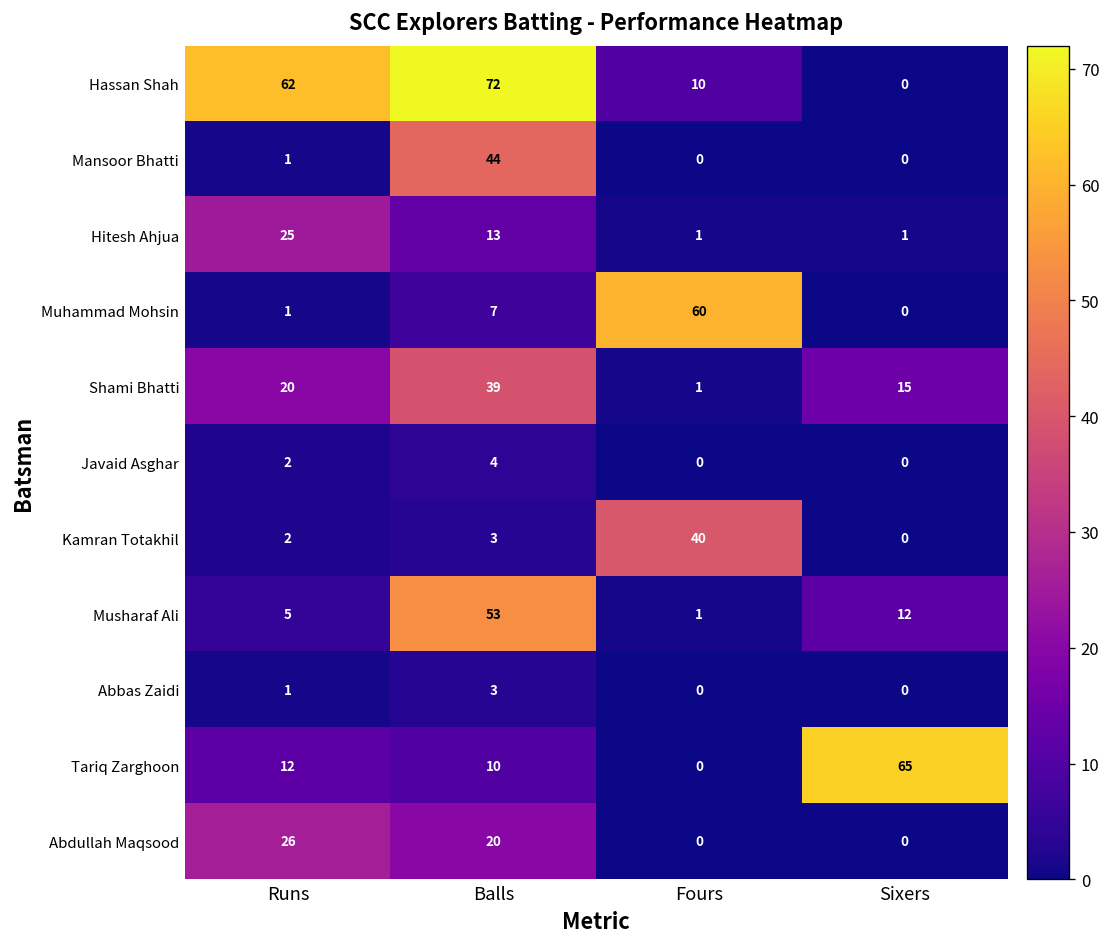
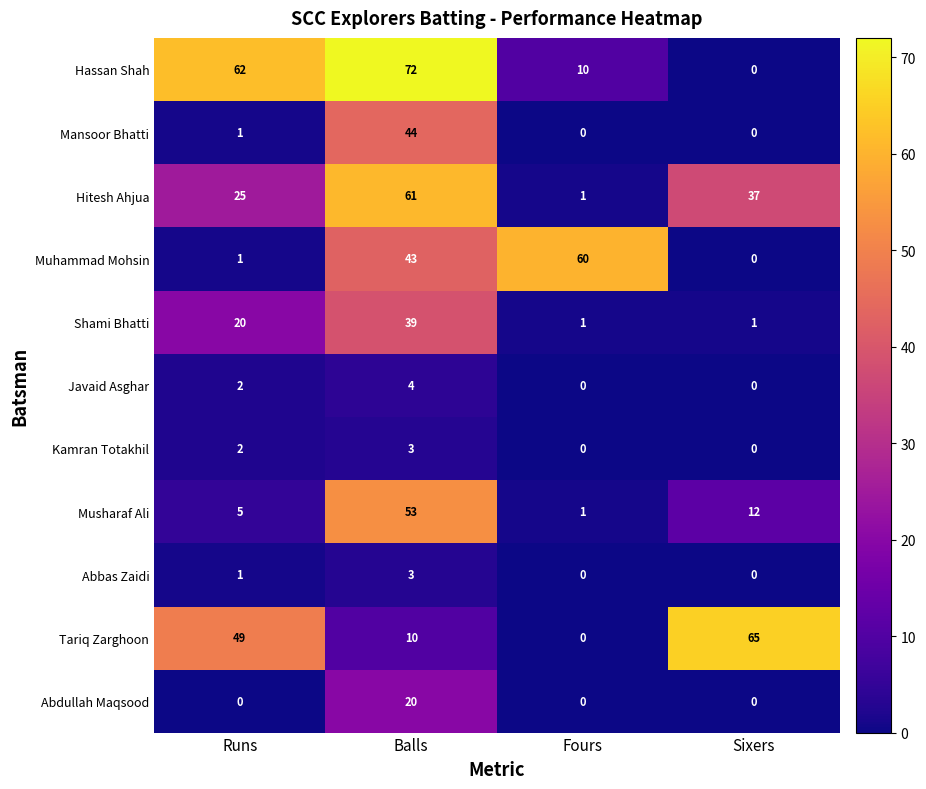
  {
    "Hassan Shah": {
      "Runs": 62,
      "Balls": 72,
      "Fours": 10,
      "Sixers": 0
    },
    "Mansoor Bhatti": {
      "Runs": 1,
      "Balls": 44,
      "Fours": 0,
      "Sixers": 0
    },
    "Hitesh Ahjua": {
      "Runs": 25,
-     "Balls": 13,
+     "Balls": 61,
      "Fours": 1,
-     "Sixers": 1
+     "Sixers": 37
    },
    "Muhammad Mohsin": {
      "Runs": 1,
-     "Balls": 7,
+     "Balls": 43,
      "Fours": 60,
      "Sixers": 0
    },
    "Shami Bhatti": {
      "Runs": 20,
      "Balls": 39,
      "Fours": 1,
-     "Sixers": 15
+     "Sixers": 1
    },
    "Javaid Asghar": {
      "Runs": 2,
      "Balls": 4,
      "Fours": 0,
      "Sixers": 0
    },
    "Kamran Totakhil": {
      "Runs": 2,
      "Balls": 3,
-     "Fours": 40,
+     "Fours": 0,
      "Sixers": 0
    },
    "Musharaf Ali": {
      "Runs": 5,
      "Balls": 53,
      "Fours": 1,
      "Sixers": 12
    },
    "Abbas Zaidi": {
      "Runs": 1,
      "Balls": 3,
      "Fours": 0,
      "Sixers": 0
    },
    "Tariq Zarghoon": {
-     "Runs": 12,
+     "Runs": 49,
      "Balls": 10,
      "Fours": 0,
      "Sixers": 65
    },
    "Abdullah Maqsood": {
-     "Runs": 26,
+     "Runs": 0,
      "Balls": 20,
      "Fours": 0,
      "Sixers": 0
    }
  }
